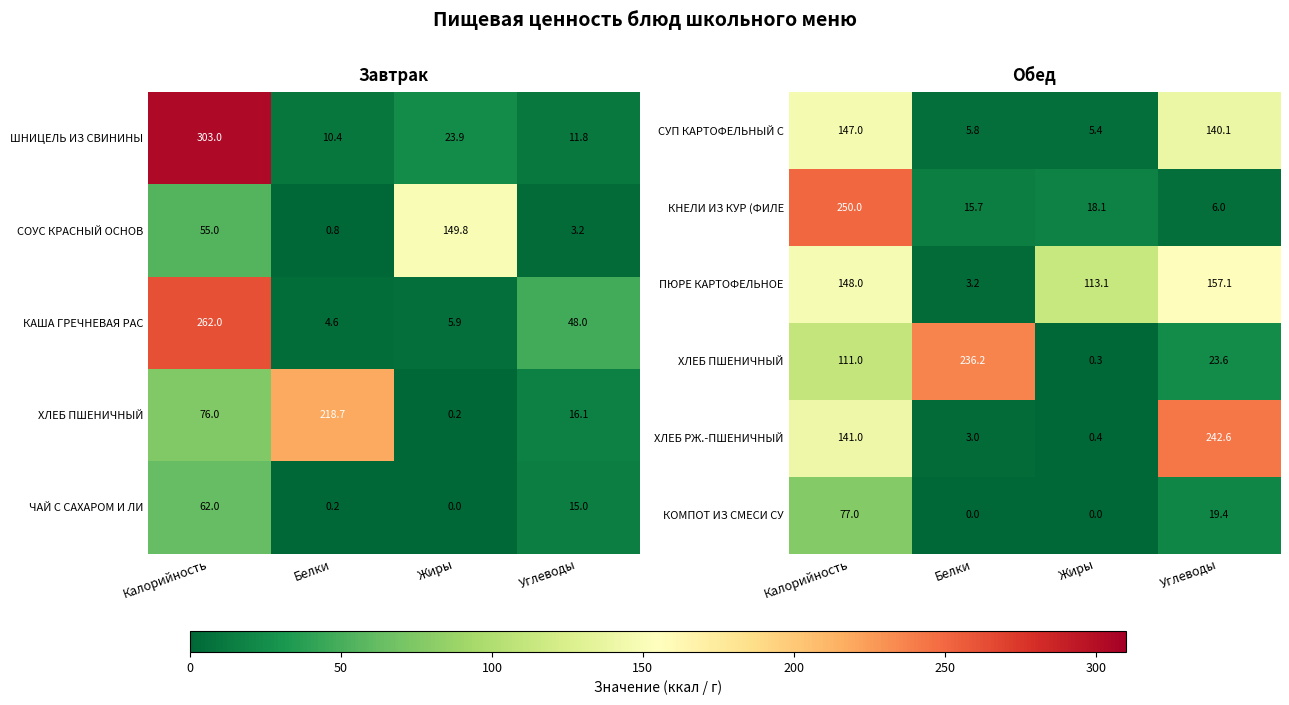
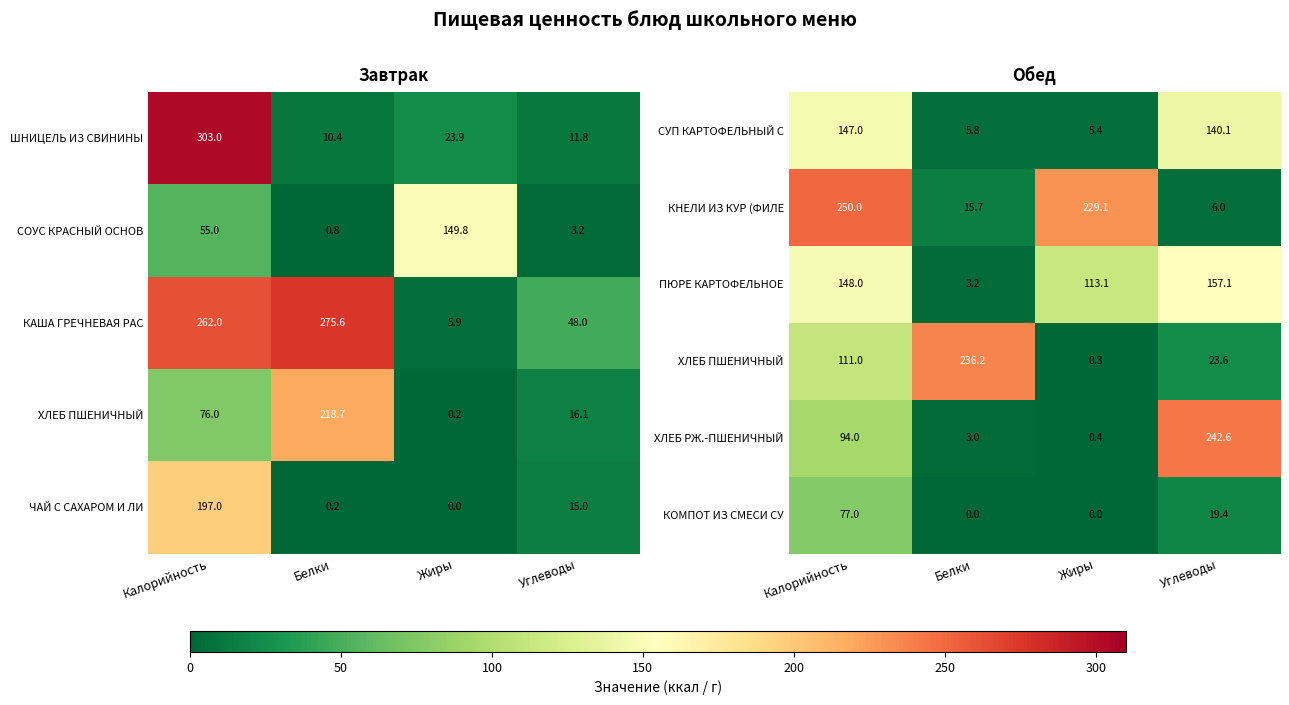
  {
    "Завтрак": {
      "ШНИЦЕЛЬ ИЗ СВИНИНЫ": {
        "Калорийность": 303.0,
        "Белки": 10.4,
        "Жиры": 23.9,
        "Углеводы": 11.8
      },
      "СОУС КРАСНЫЙ ОСНОВ": {
        "Калорийность": 55.0,
        "Белки": 0.8,
        "Жиры": 149.8,
        "Углеводы": 3.2
      },
      "КАША ГРЕЧНЕВАЯ РАС": {
        "Калорийность": 262.0,
-       "Белки": 4.6,
+       "Белки": 275.6,
        "Жиры": 5.9,
        "Углеводы": 48.0
      },
      "ХЛЕБ ПШЕНИЧНЫЙ": {
        "Калорийность": 76.0,
        "Белки": 218.7,
        "Жиры": 0.2,
        "Углеводы": 16.1
      },
      "ЧАЙ С САХАРОМ И ЛИ": {
-       "Калорийность": 62.0,
+       "Калорийность": 197.0,
        "Белки": 0.2,
        "Жиры": 0.0,
        "Углеводы": 15.0
      }
    },
    "Обед": {
      "СУП КАРТОФЕЛЬНЫЙ С": {
        "Калорийность": 147.0,
        "Белки": 5.8,
        "Жиры": 5.4,
        "Углеводы": 140.1
      },
      "КНЕЛИ ИЗ КУР (ФИЛЕ": {
        "Калорийность": 250.0,
        "Белки": 15.7,
-       "Жиры": 18.1,
+       "Жиры": 229.1,
        "Углеводы": 6.0
      },
      "ПЮРЕ КАРТОФЕЛЬНОЕ": {
        "Калорийность": 148.0,
        "Белки": 3.2,
        "Жиры": 113.1,
        "Углеводы": 157.1
      },
      "ХЛЕБ ПШЕНИЧНЫЙ": {
        "Калорийность": 111.0,
        "Белки": 236.2,
        "Жиры": 0.3,
        "Углеводы": 23.6
      },
      "ХЛЕБ РЖ.-ПШЕНИЧНЫЙ": {
-       "Калорийность": 141.0,
+       "Калорийность": 94.0,
        "Белки": 3.0,
        "Жиры": 0.4,
        "Углеводы": 242.6
      },
      "КОМПОТ ИЗ СМЕСИ СУ": {
        "Калорийность": 77.0,
        "Белки": 0.0,
        "Жиры": 0.0,
        "Углеводы": 19.4
      }
    }
  }
